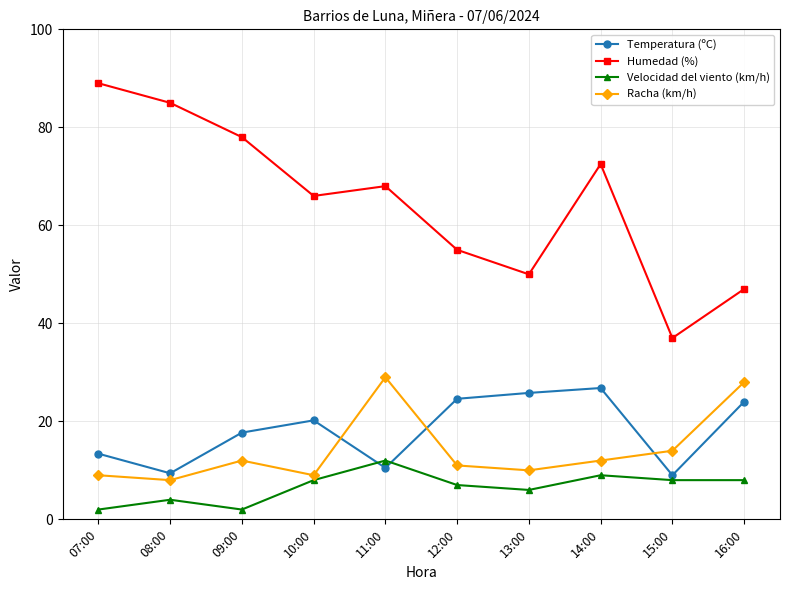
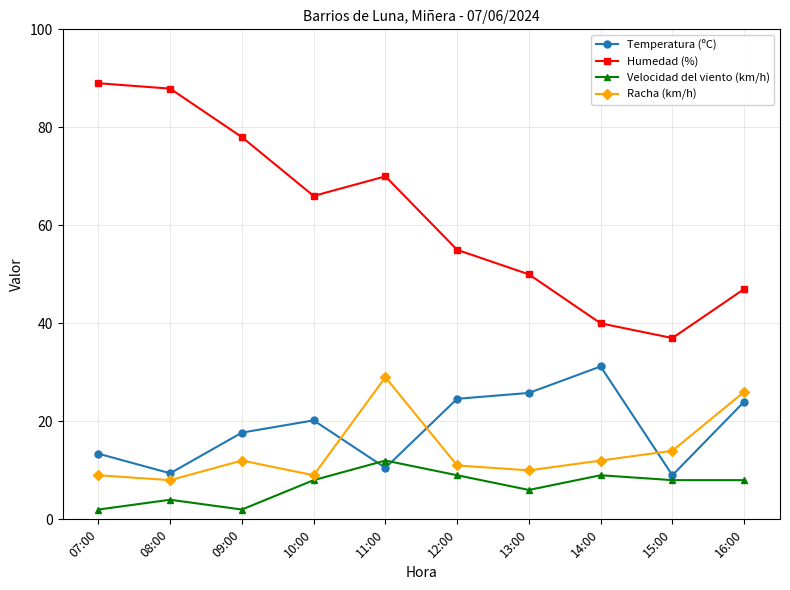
  {
    "Temperatura (ºC)": {
      "07:00": 13,
      "08:00": 9,
      "09:00": 18,
      "10:00": 20,
      "11:00": 11,
      "12:00": 25,
      "13:00": 26,
-     "14:00": 27,
+     "14:00": 31,
      "15:00": 9,
      "16:00": 24
    },
    "Humedad (%)": {
      "07:00": 89,
-     "08:00": 85,
+     "08:00": 88,
      "09:00": 78,
      "10:00": 66,
-     "11:00": 68,
+     "11:00": 70,
      "12:00": 55,
      "13:00": 50,
-     "14:00": 73,
+     "14:00": 40,
      "15:00": 37,
      "16:00": 47
    },
    "Velocidad del viento (km/h)": {
      "07:00": 2,
      "08:00": 4,
      "09:00": 2,
      "10:00": 8,
      "11:00": 12,
-     "12:00": 7,
+     "12:00": 9,
      "13:00": 6,
      "14:00": 9,
      "15:00": 8,
      "16:00": 8
    },
    "Racha (km/h)": {
      "07:00": 9,
      "08:00": 8,
      "09:00": 12,
      "10:00": 9,
      "11:00": 29,
      "12:00": 11,
      "13:00": 10,
      "14:00": 12,
      "15:00": 14,
-     "16:00": 28
+     "16:00": 26
    }
  }
